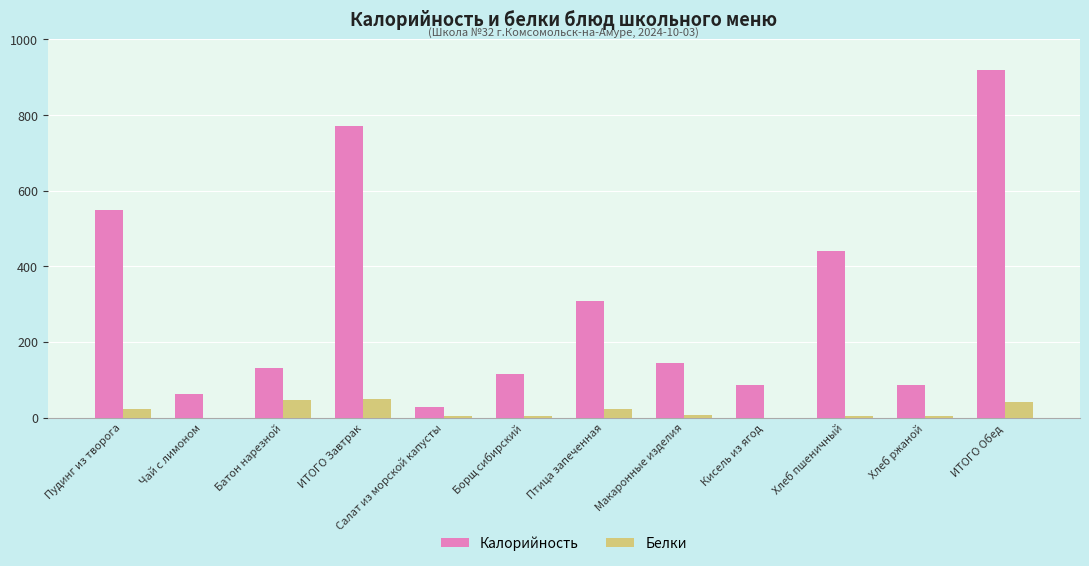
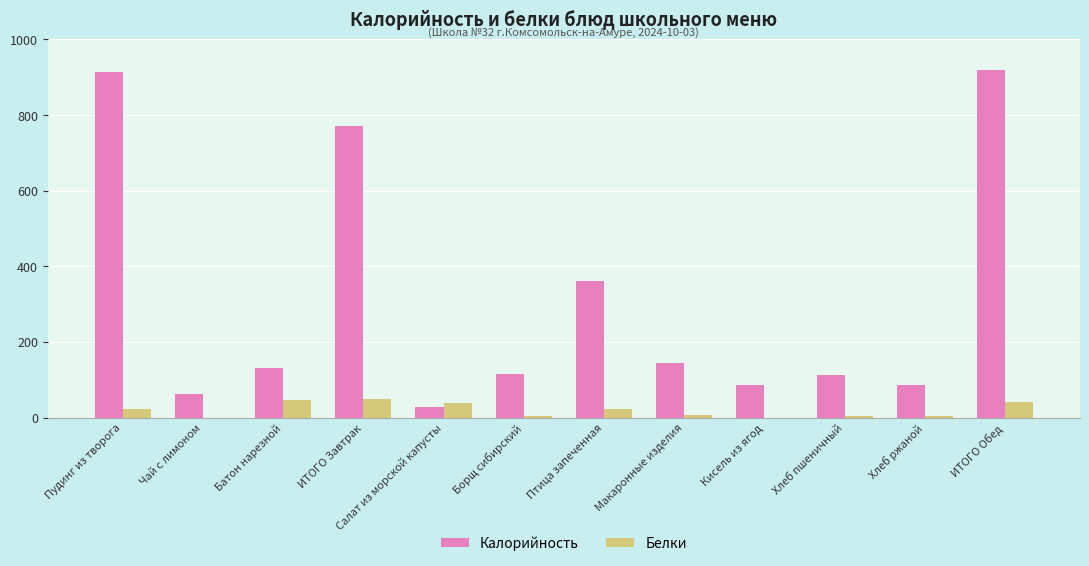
  {
    "Калорийность": {
-     "Пудинг из творога": 550,
+     "Пудинг из творога": 910,
      "Чай с лимоном": 60,
      "Батон нарезной": 130,
      "ИТОГО Завтрак": 770,
      "Салат из морской капусты": 30,
      "Борщ сибирский": 120,
-     "Птица запеченная": 310,
+     "Птица запеченная": 360,
      "Макаронные изделия": 150,
      "Кисель из ягод": 90,
-     "Хлеб пшеничный": 440,
+     "Хлеб пшеничный": 110,
      "Хлеб ржаной": 90,
      "ИТОГО Обед": 920
    },
    "Белки": {
      "Пудинг из творога": 20,
      "Чай с лимоном": 0,
      "Батон нарезной": 50,
      "ИТОГО Завтрак": 50,
-     "Салат из морской капусты": 0,
+     "Салат из морской капусты": 40,
      "Птица запеченная": 20,
      "Кисель из ягод": 0,
      "ИТОГО Обед": 40
    }
  }
